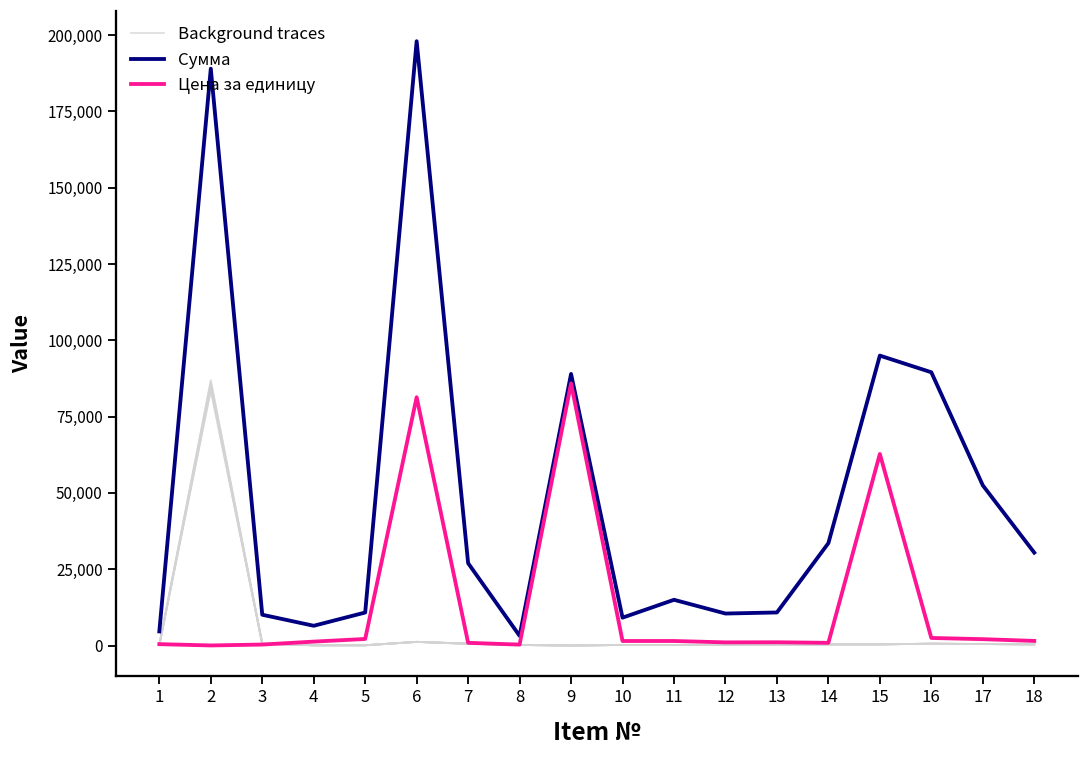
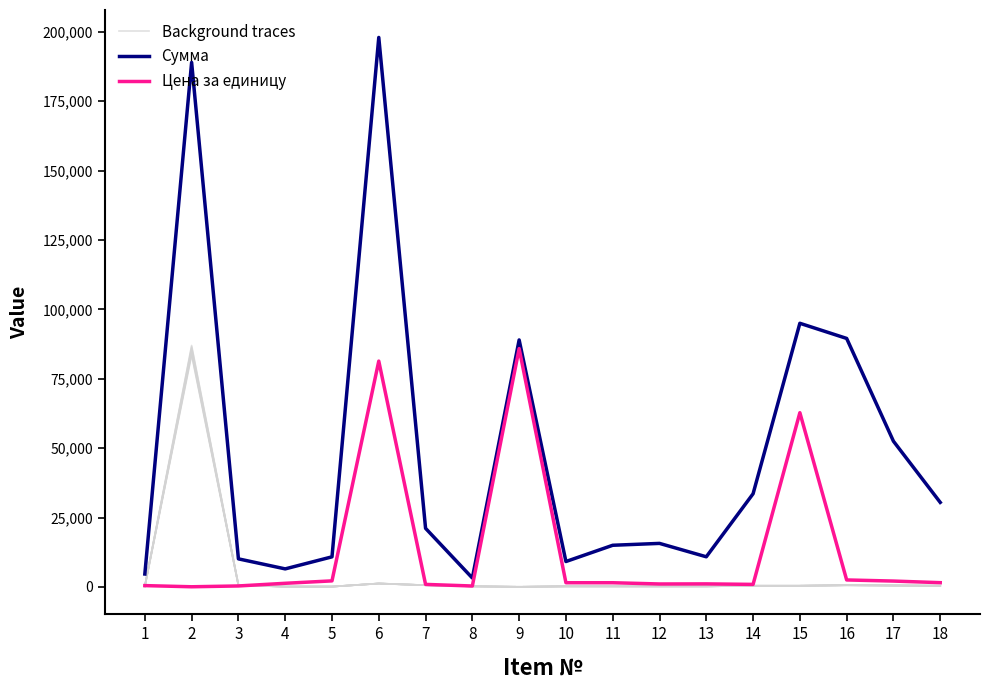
  {
    "Сумма": {
      "1": "5,000",
      "2": "189,000",
      "3": "10,000",
      "4": "6,000",
      "5": "11,000",
      "6": "198,000",
-     "7": "27,000",
+     "7": "21,000",
      "8": "3,000",
      "9": "89,000",
      "10": "9,000",
      "11": "15,000",
-     "12": "11,000",
+     "12": "16,000",
      "13": "11,000",
      "14": "34,000",
      "15": "95,000",
      "16": "90,000",
      "17": "53,000",
      "18": "30,000"
    },
    "Цена за единицу": {
      "2": "0",
      "4": "1,000",
      "5": "2,000",
      "6": "81,000",
      "9": "86,000",
      "10": "2,000",
      "11": "2,000",
      "15": "63,000",
      "16": "3,000",
      "17": "2,000",
      "18": "2,000"
    }
  }
